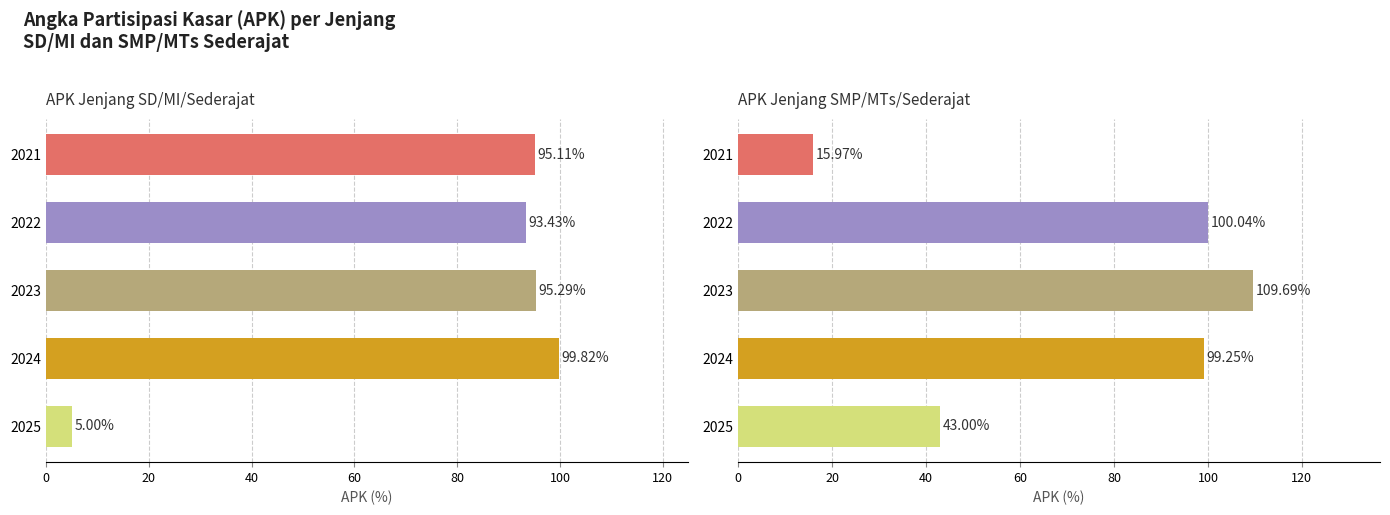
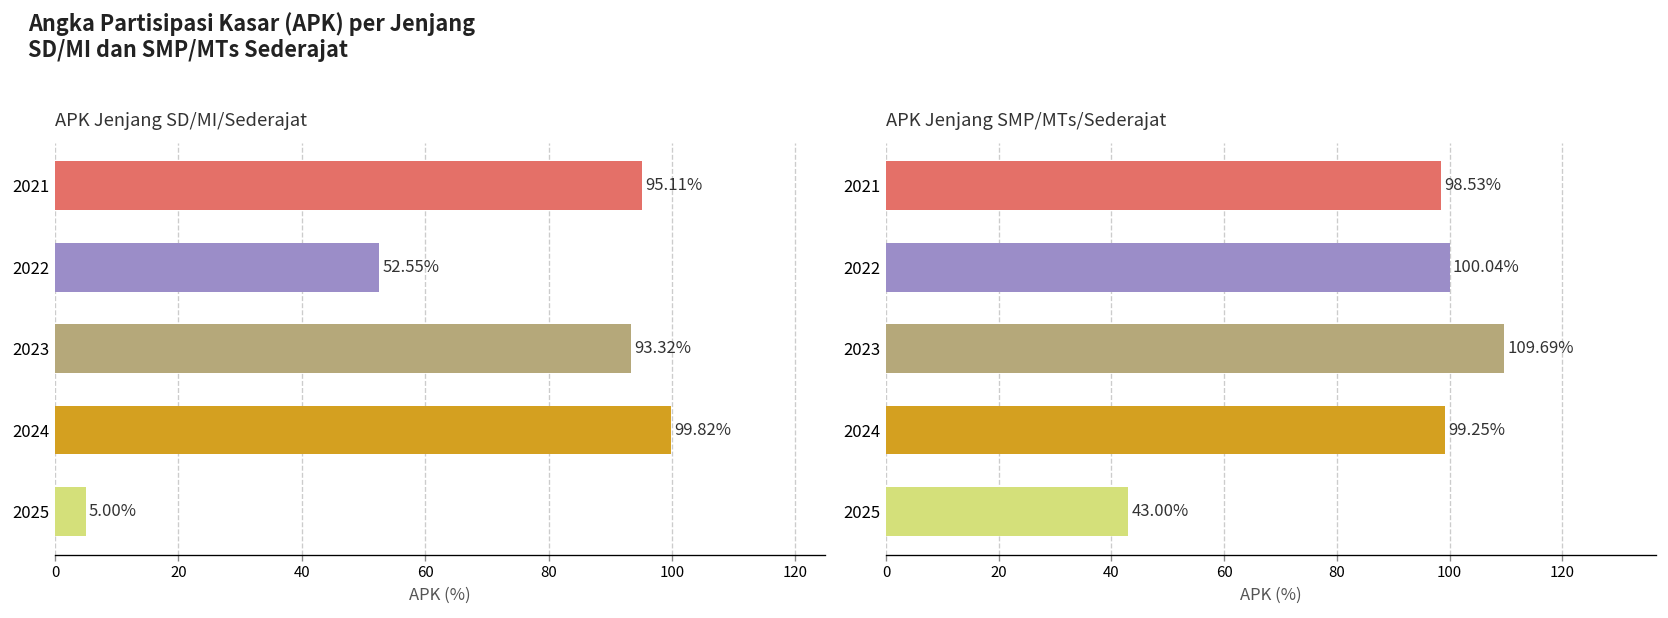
  {
    "APK Jenjang SD/MI/Sederajat": {
      "2021": "95.11%",
-     "2022": "93.43%",
-     "2023": "95.29%",
+     "2022": "52.55%",
+     "2023": "93.32%",
      "2024": "99.82%",
      "2025": "5.00%"
    },
    "APK Jenjang SMP/MTs/Sederajat": {
-     "2021": "15.97%",
+     "2021": "98.53%",
      "2022": "100.04%",
      "2023": "109.69%",
      "2024": "99.25%",
      "2025": "43.00%"
    }
  }
